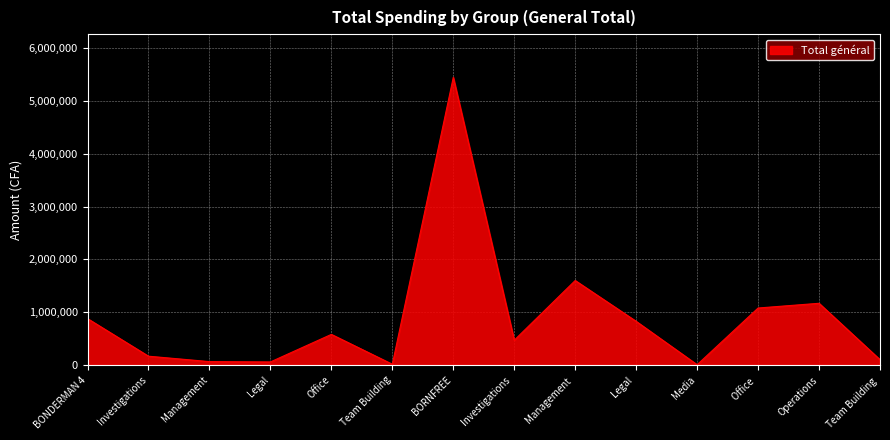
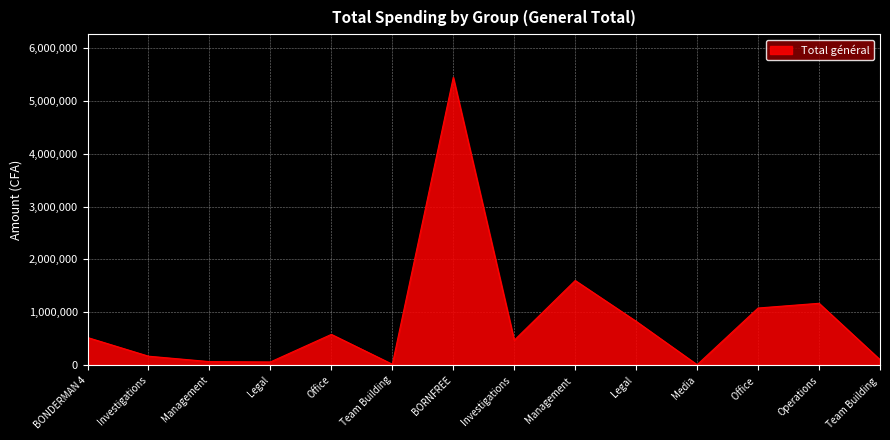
  {
-   "BONDERMAN 4": "900,000",
+   "BONDERMAN 4": "500,000",
    "BORNFREE": "5,500,000",
    "Media": "0",
    "Operations": "1,200,000"
  }
